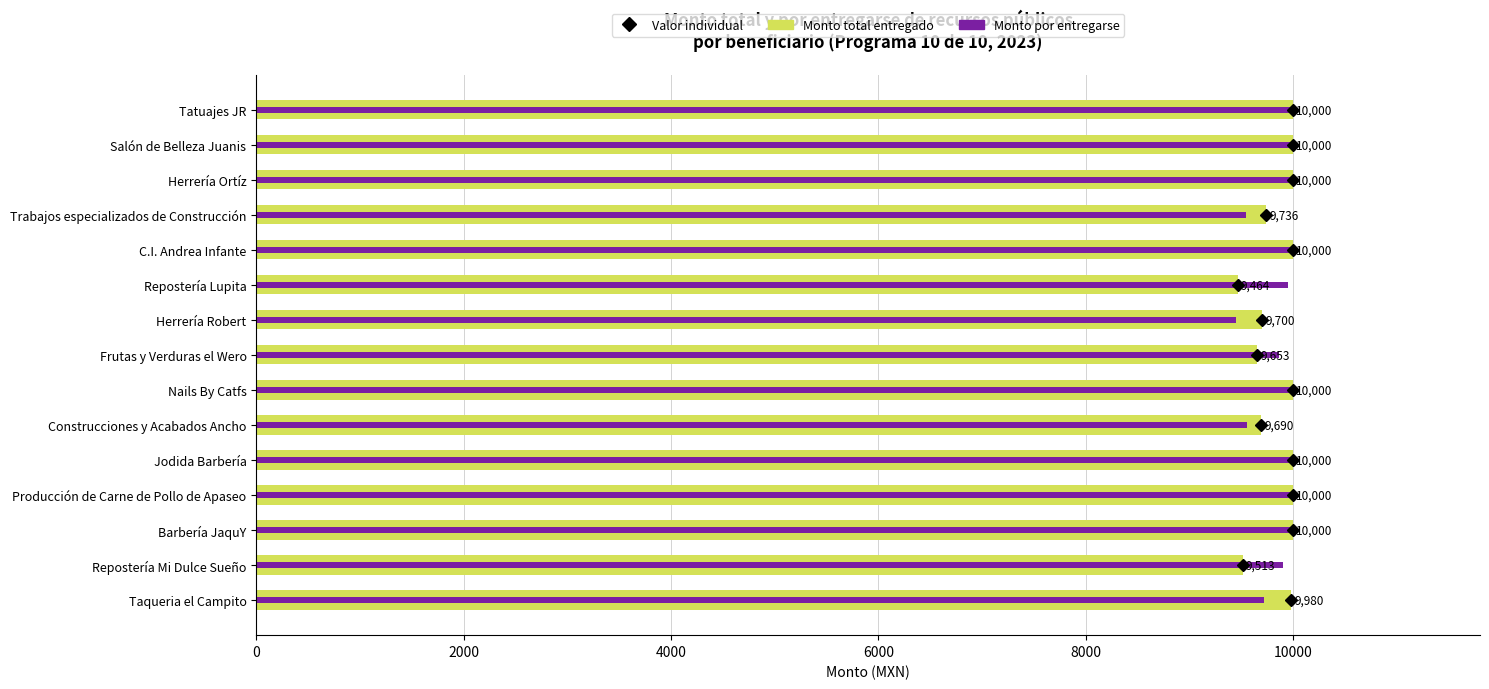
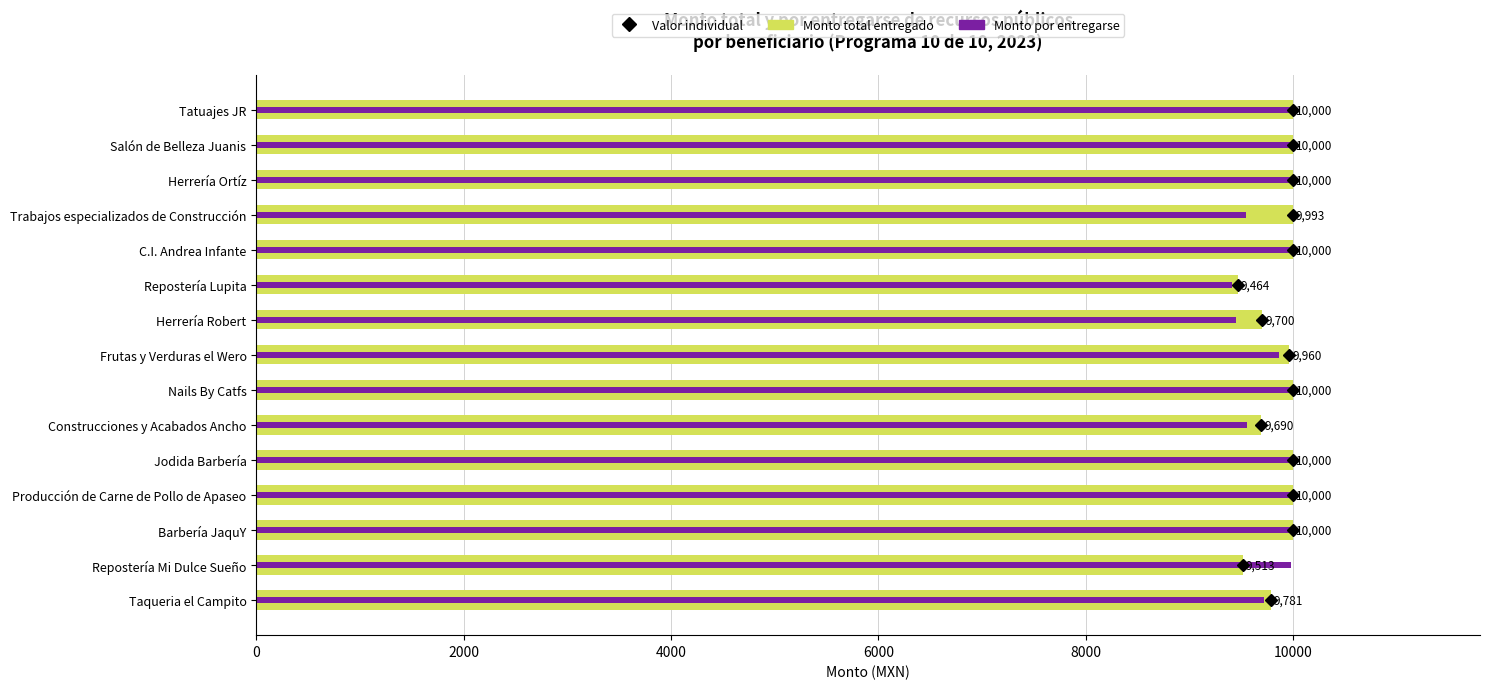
  {
    "Monto total entregado": {
      "Tatuajes JR": "10,000",
      "Salón de Belleza Juanis": "10,000",
      "Herrería Ortíz": "10,000",
-     "Trabajos especializados de Construcción": "9,736",
+     "Trabajos especializados de Construcción": "9,993",
      "C.I. Andrea Infante": "10,000",
      "Herrería Robert": "9,700",
-     "Frutas y Verduras el Wero": "9,653",
+     "Frutas y Verduras el Wero": "9,960",
      "Nails By Catfs": "10,000",
      "Construcciones y Acabados Ancho": "9,690",
      "Jodida Barbería": "10,000",
      "Producción de Carne de Pollo de Apaseo": "10,000",
      "Barbería JaquY": "10,000",
-     "Taqueria el Campito": "9,980"
+     "Taqueria el Campito": "9,781"
    },
    "Monto por entregarse": {
-     "Repostería Lupita": "9950",
-     "Repostería Mi Dulce Sueño": "9900"
+     "Repostería Lupita": "9410",
+     "Repostería Mi Dulce Sueño": "9980"
    }
  }
